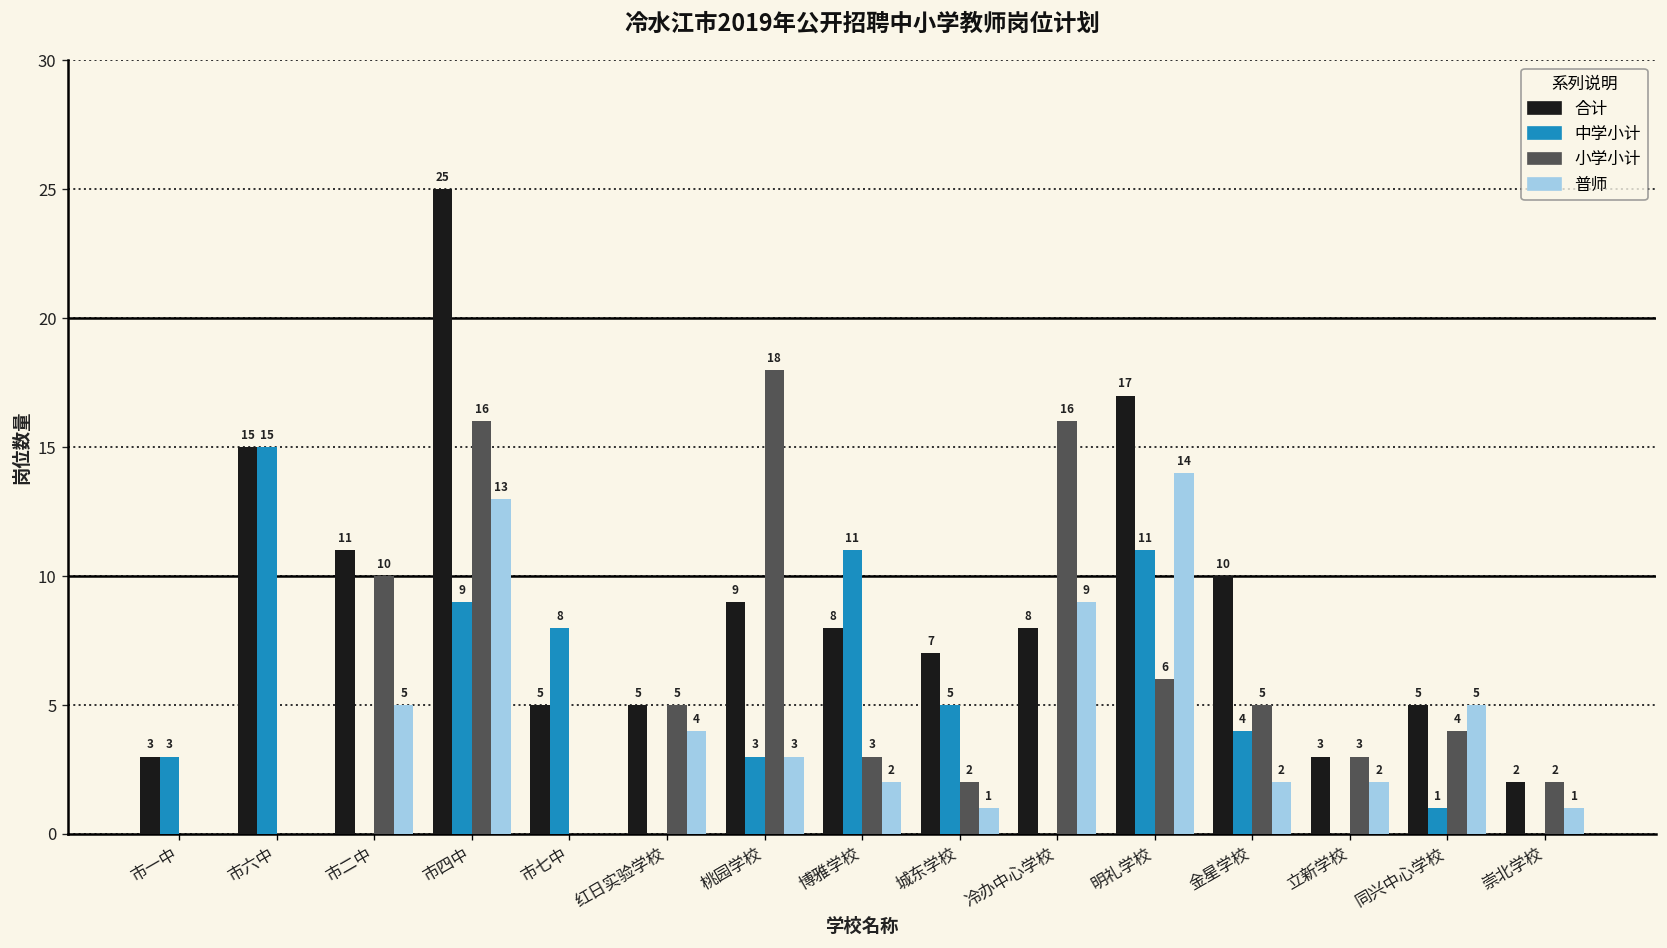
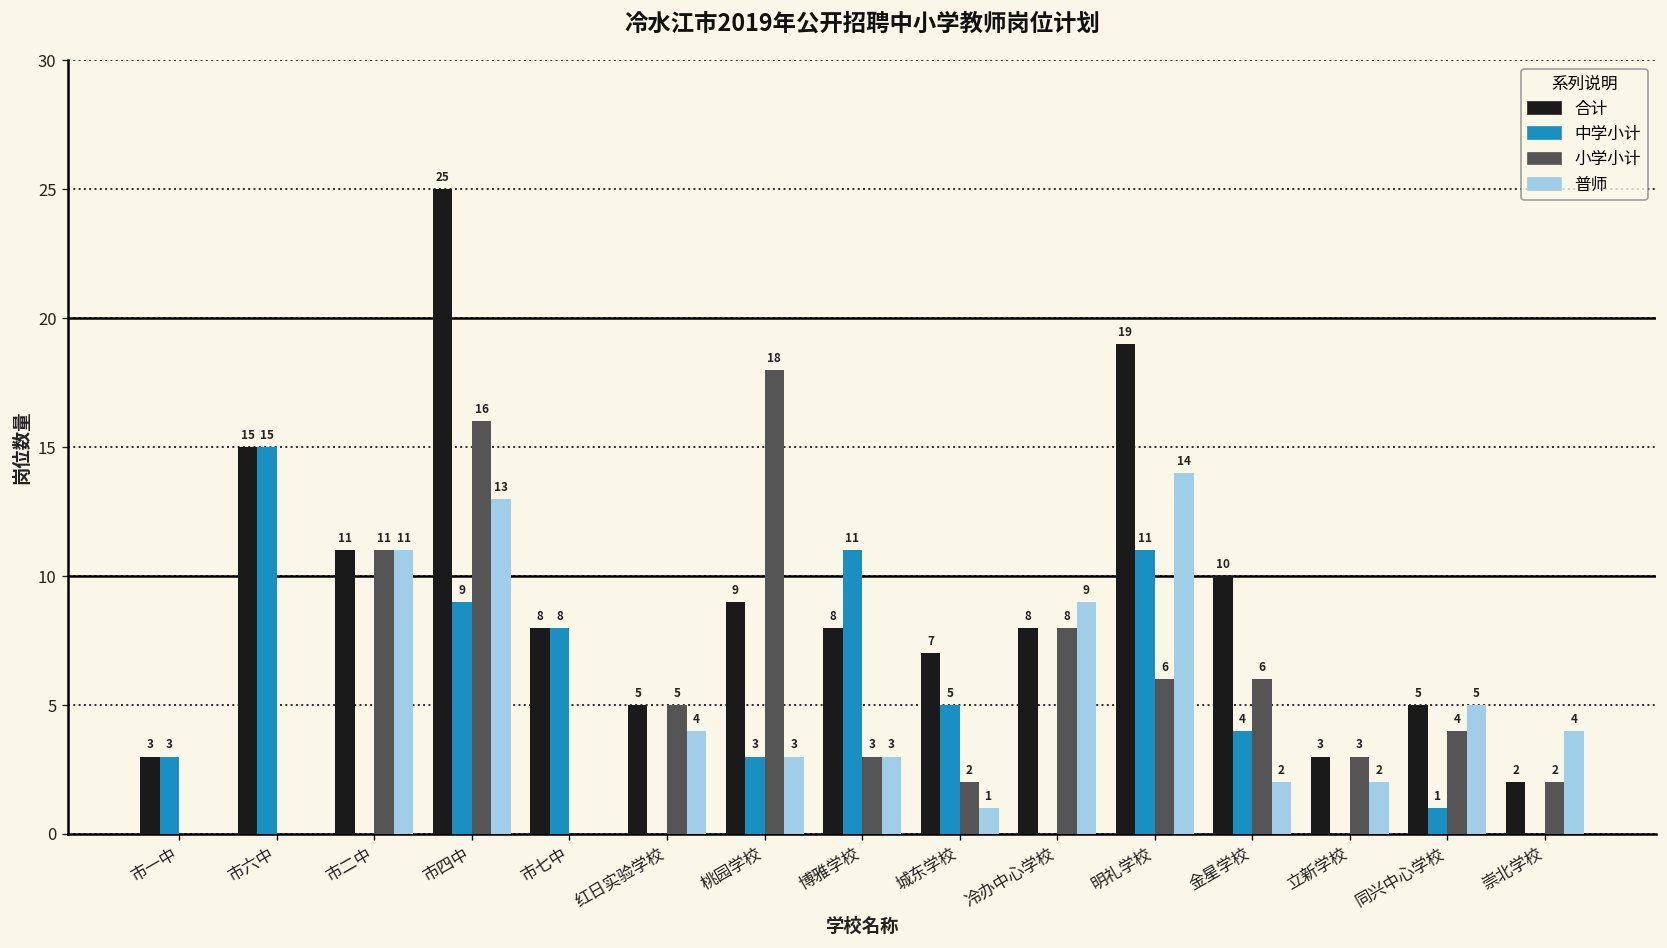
  {
    "合计": {
      "市一中": 3,
      "市六中": 15,
      "市二中": 11,
      "市四中": 25,
-     "市七中": 5,
+     "市七中": 8,
      "红日实验学校": 5,
      "桃园学校": 9,
      "博雅学校": 8,
      "城东学校": 7,
      "冷办中心学校": 8,
-     "明礼学校": 17,
+     "明礼学校": 19,
      "金星学校": 10,
      "立新学校": 3,
      "同兴中心学校": 5,
      "崇北学校": 2
    },
    "中学小计": {
      "市一中": 3,
      "市六中": 15,
      "市四中": 9,
      "市七中": 8,
      "桃园学校": 3,
      "博雅学校": 11,
      "城东学校": 5,
      "明礼学校": 11,
      "金星学校": 4,
      "同兴中心学校": 1
    },
    "小学小计": {
-     "市二中": 10,
+     "市二中": 11,
      "市四中": 16,
      "红日实验学校": 5,
      "桃园学校": 18,
      "博雅学校": 3,
      "城东学校": 2,
-     "冷办中心学校": 16,
+     "冷办中心学校": 8,
      "明礼学校": 6,
-     "金星学校": 5,
+     "金星学校": 6,
      "立新学校": 3,
      "同兴中心学校": 4,
      "崇北学校": 2
    },
    "普师": {
-     "市二中": 5,
+     "市二中": 11,
      "市四中": 13,
      "红日实验学校": 4,
      "桃园学校": 3,
-     "博雅学校": 2,
+     "博雅学校": 3,
      "城东学校": 1,
      "冷办中心学校": 9,
      "明礼学校": 14,
      "金星学校": 2,
      "立新学校": 2,
      "同兴中心学校": 5,
-     "崇北学校": 1
+     "崇北学校": 4
    }
  }
